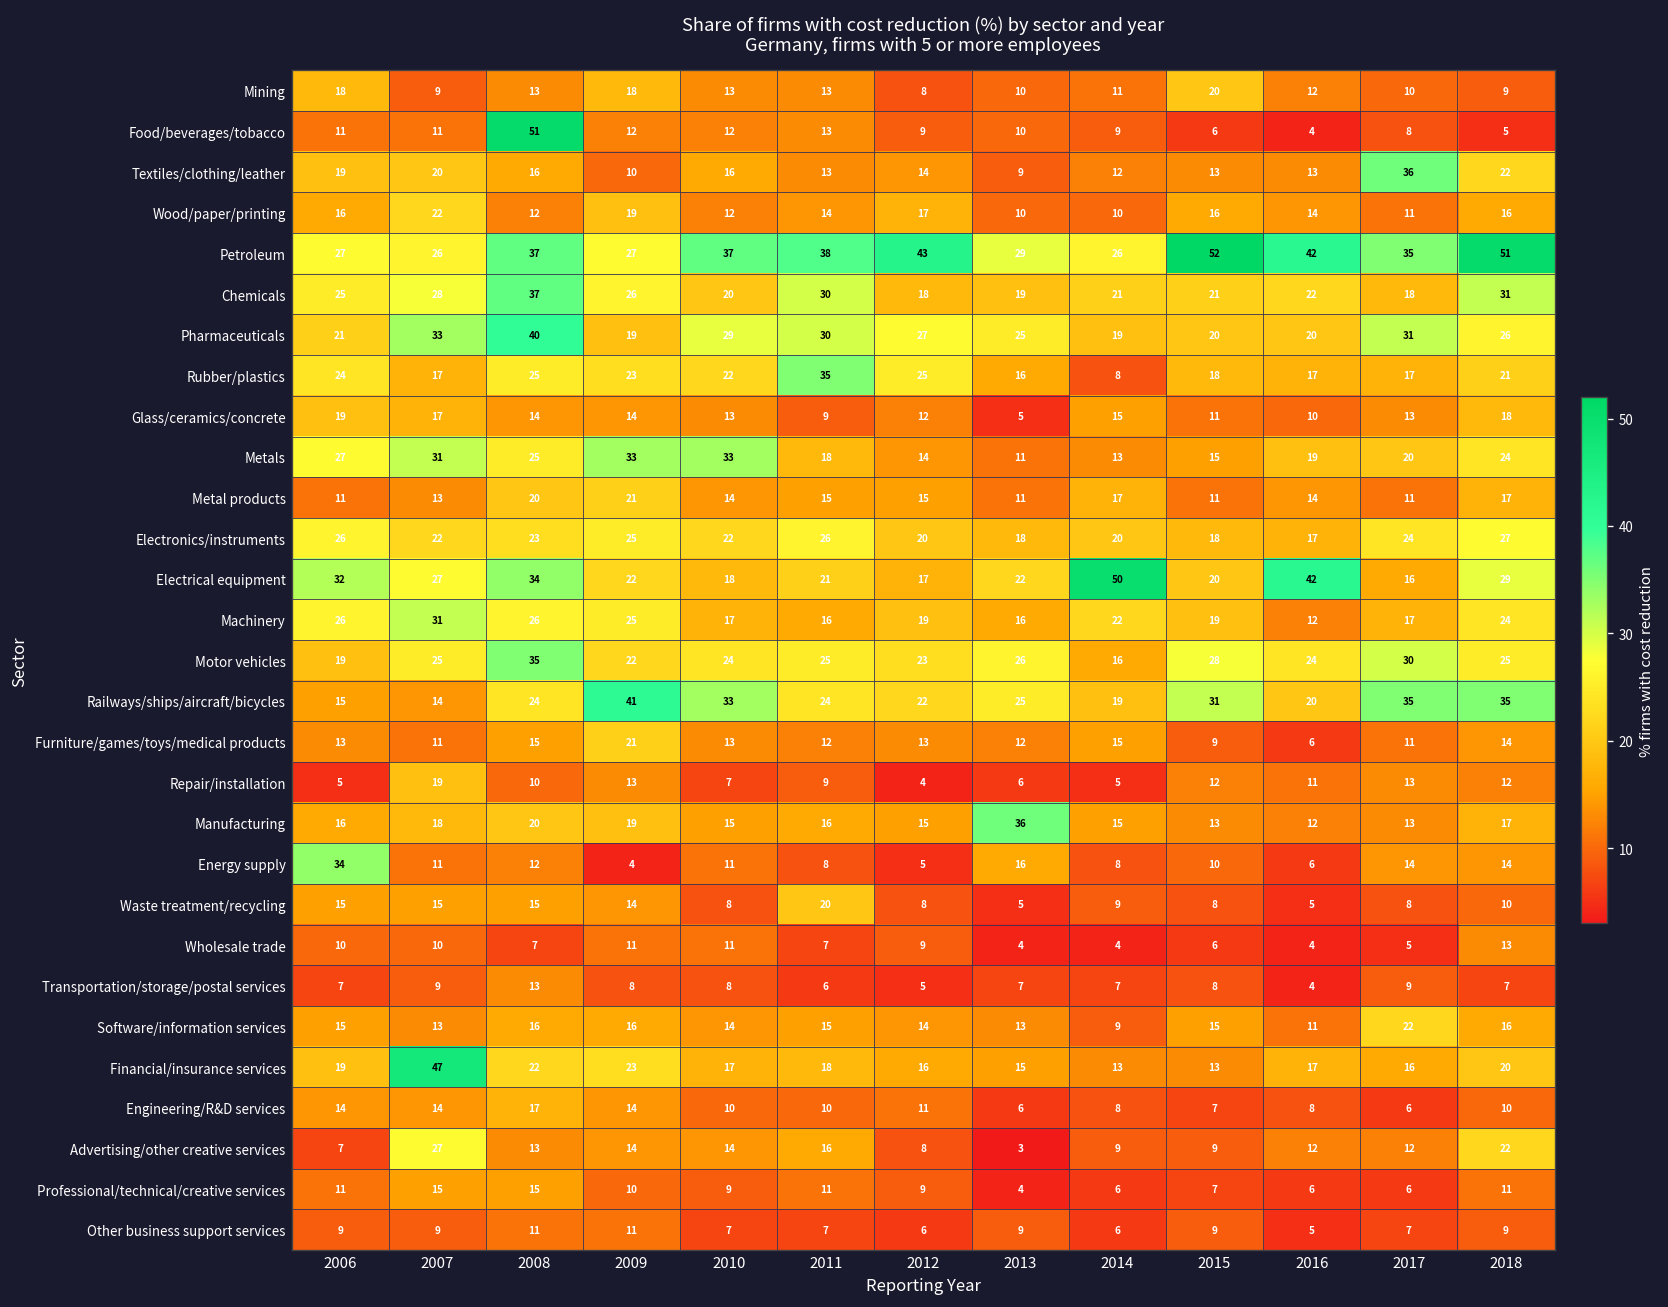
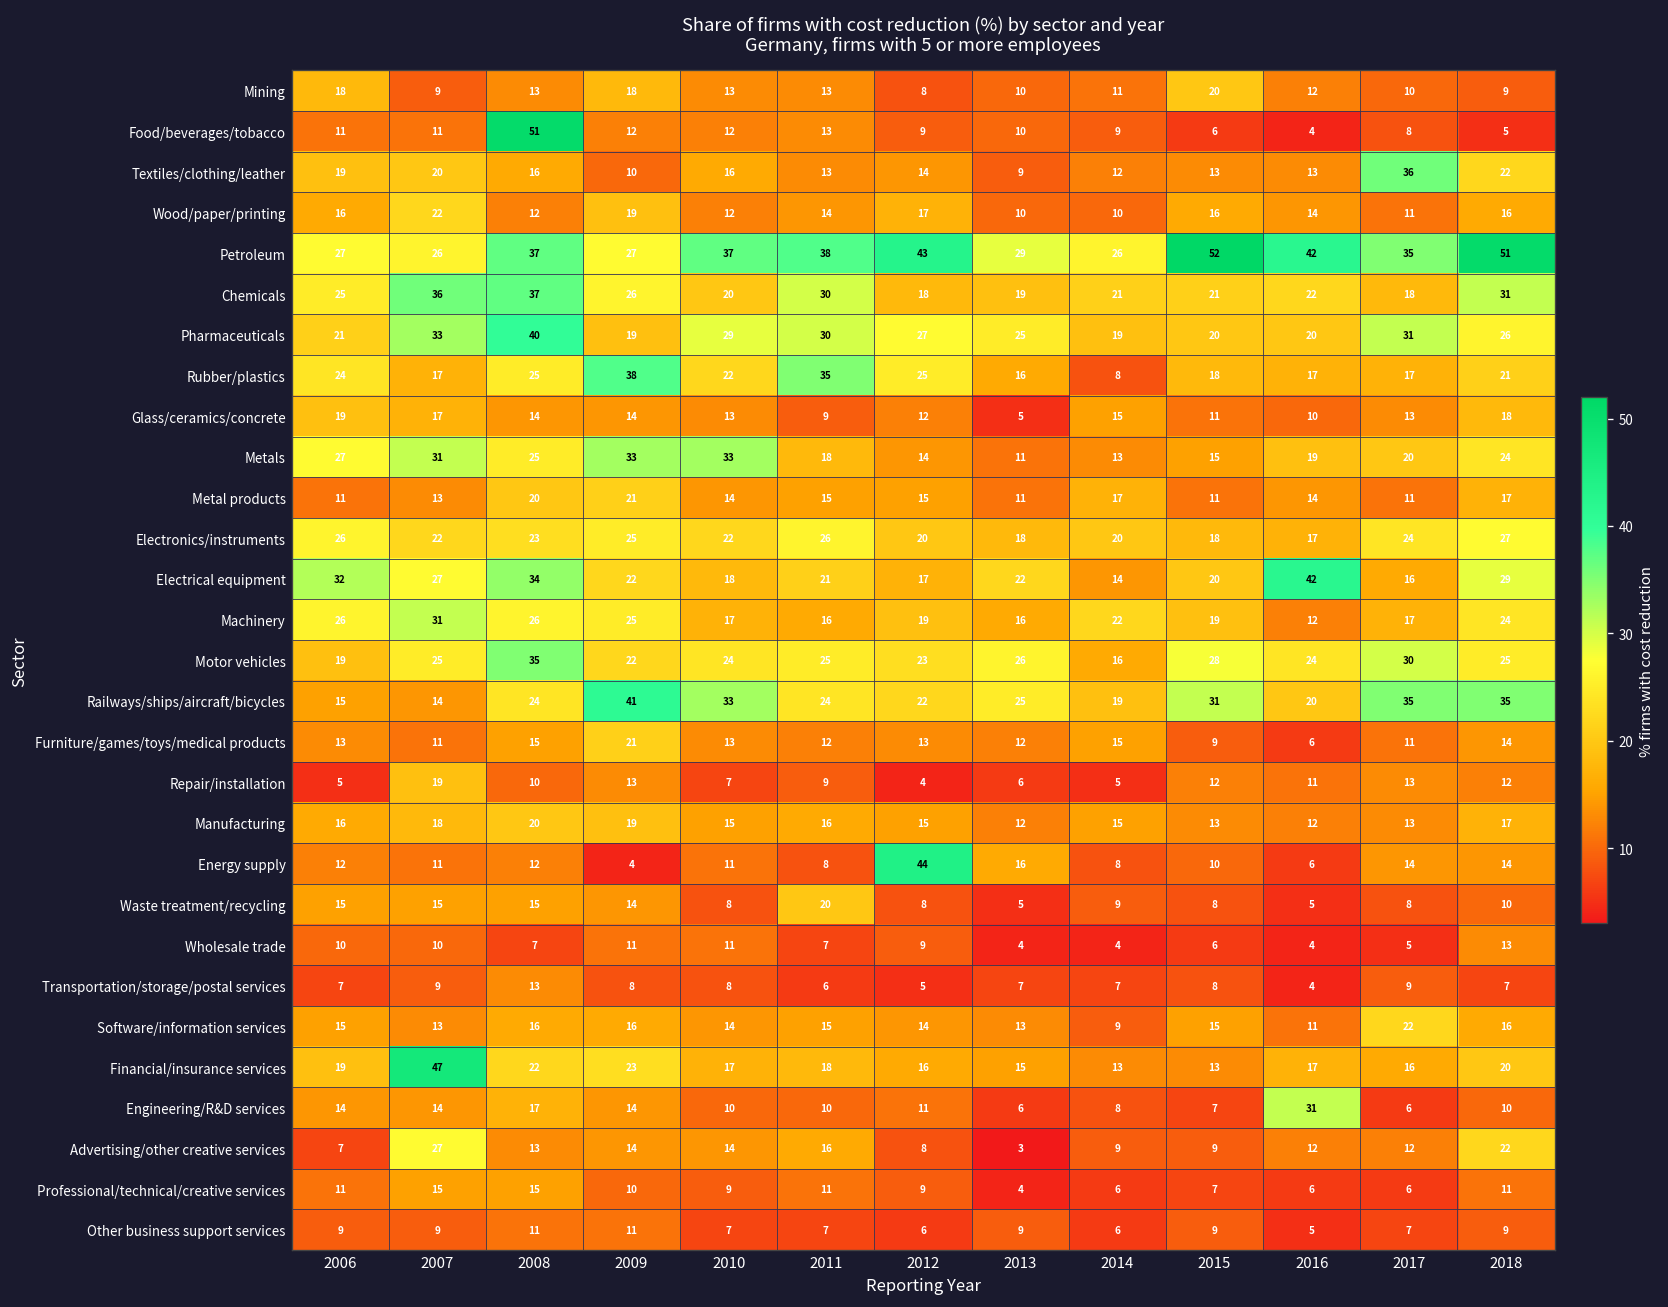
  {
    "Chemicals": {
      "2006": 25,
-     "2007": 28,
+     "2007": 36,
      "2008": 37,
      "2009": 26,
      "2010": 20,
      "2011": 30,
      "2012": 18,
      "2013": 19,
      "2014": 21,
      "2015": 21,
      "2016": 22,
      "2017": 18,
      "2018": 31
    },
    "Rubber/plastics": {
      "2006": 24,
      "2007": 17,
      "2008": 25,
-     "2009": 23,
+     "2009": 38,
      "2010": 22,
      "2011": 35,
      "2012": 25,
      "2013": 16,
      "2014": 8,
      "2015": 18,
      "2016": 17,
      "2017": 17,
      "2018": 21
    },
    "Electrical equipment": {
      "2006": 32,
      "2007": 27,
      "2008": 34,
      "2009": 22,
      "2010": 18,
      "2011": 21,
      "2012": 17,
      "2013": 22,
-     "2014": 50,
+     "2014": 14,
      "2015": 20,
      "2016": 42,
      "2017": 16,
      "2018": 29
    },
    "Manufacturing": {
      "2006": 16,
      "2007": 18,
      "2008": 20,
      "2009": 19,
      "2010": 15,
      "2011": 16,
      "2012": 15,
-     "2013": 36,
+     "2013": 12,
      "2014": 15,
      "2015": 13,
      "2016": 12,
      "2017": 13,
      "2018": 17
    },
    "Energy supply": {
-     "2006": 34,
+     "2006": 12,
      "2007": 11,
      "2008": 12,
      "2009": 4,
      "2010": 11,
      "2011": 8,
-     "2012": 5,
+     "2012": 44,
      "2013": 16,
      "2014": 8,
      "2015": 10,
      "2016": 6,
      "2017": 14,
      "2018": 14
    },
    "Engineering/R&D services": {
      "2006": 14,
      "2007": 14,
      "2008": 17,
      "2009": 14,
      "2010": 10,
      "2011": 10,
      "2012": 11,
      "2013": 6,
      "2014": 8,
      "2015": 7,
-     "2016": 8,
+     "2016": 31,
      "2017": 6,
      "2018": 10
    }
  }
